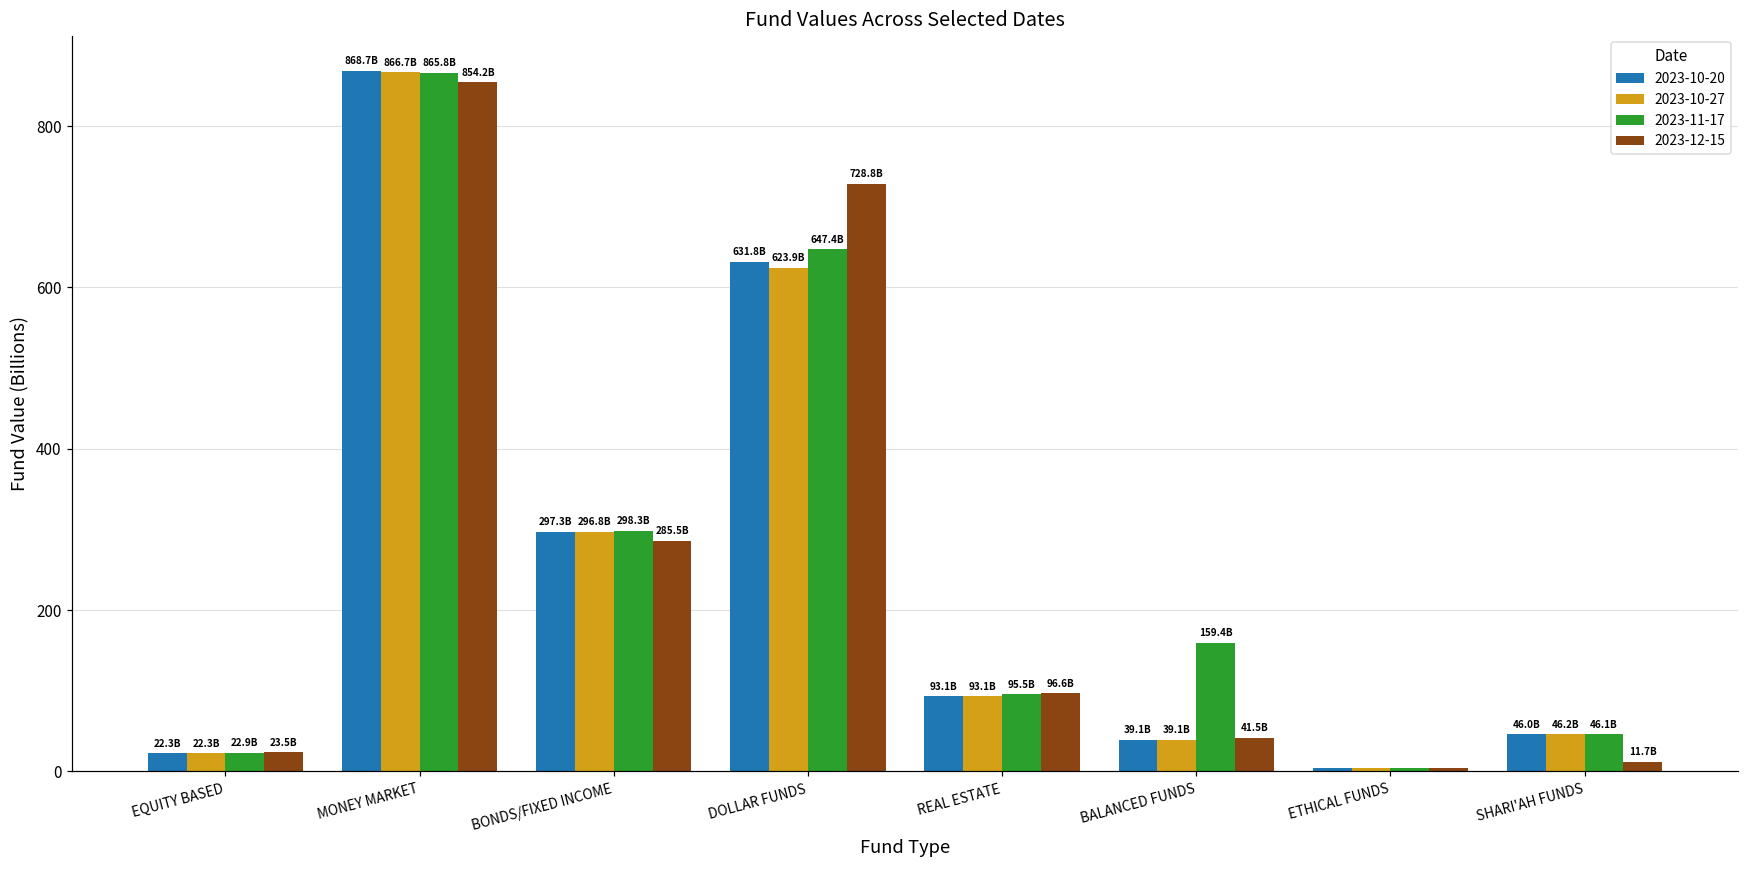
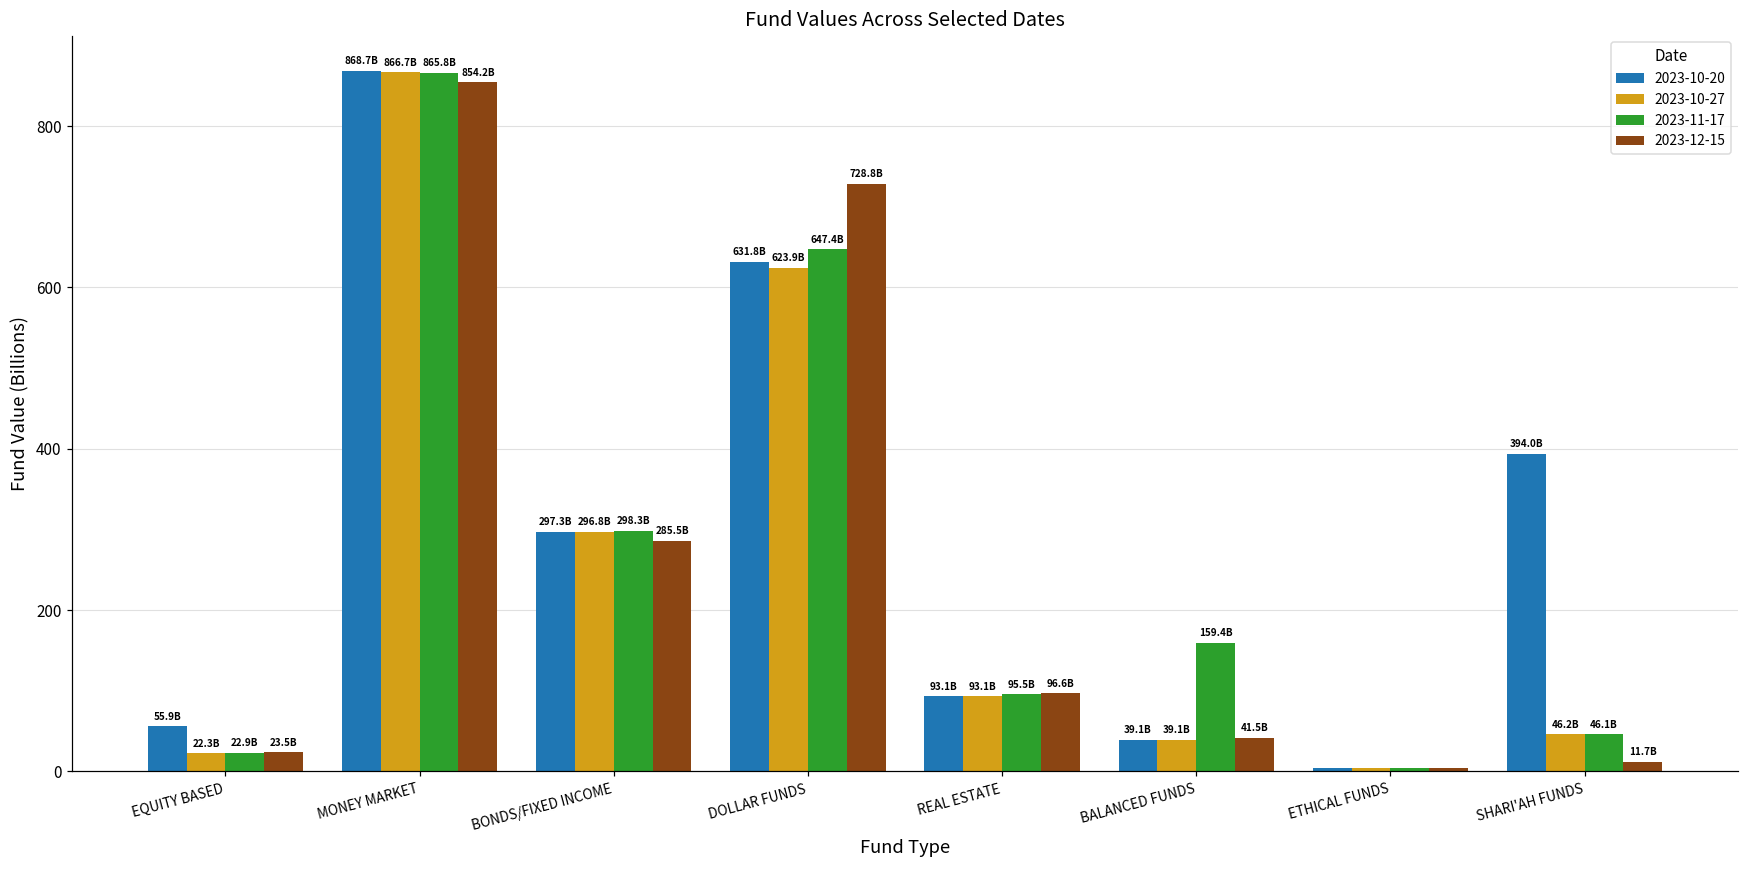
  {
    "2023-10-20": {
-     "EQUITY BASED": "22.3B",
+     "EQUITY BASED": "55.9B",
      "MONEY MARKET": "868.7B",
      "BONDS/FIXED INCOME": "297.3B",
      "DOLLAR FUNDS": "631.8B",
      "REAL ESTATE": "93.1B",
      "BALANCED FUNDS": "39.1B",
-     "SHARI'AH FUNDS": "46.0B"
+     "SHARI'AH FUNDS": "394.0B"
    },
    "2023-10-27": {
      "EQUITY BASED": "22.3B",
      "MONEY MARKET": "866.7B",
      "BONDS/FIXED INCOME": "296.8B",
      "DOLLAR FUNDS": "623.9B",
      "REAL ESTATE": "93.1B",
      "BALANCED FUNDS": "39.1B",
      "SHARI'AH FUNDS": "46.2B"
    },
    "2023-11-17": {
      "EQUITY BASED": "22.9B",
      "MONEY MARKET": "865.8B",
      "BONDS/FIXED INCOME": "298.3B",
      "DOLLAR FUNDS": "647.4B",
      "REAL ESTATE": "95.5B",
      "BALANCED FUNDS": "159.4B",
      "SHARI'AH FUNDS": "46.1B"
    },
    "2023-12-15": {
      "EQUITY BASED": "23.5B",
      "MONEY MARKET": "854.2B",
      "BONDS/FIXED INCOME": "285.5B",
      "DOLLAR FUNDS": "728.8B",
      "REAL ESTATE": "96.6B",
      "BALANCED FUNDS": "41.5B",
      "SHARI'AH FUNDS": "11.7B"
    }
  }
